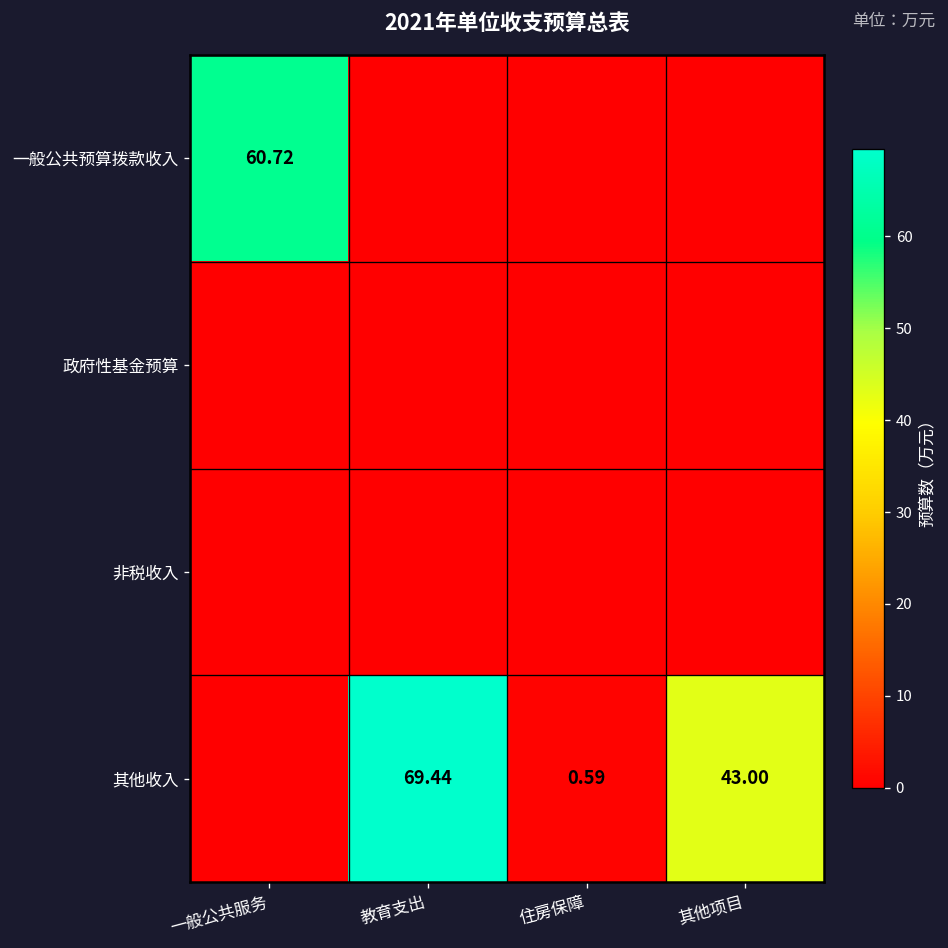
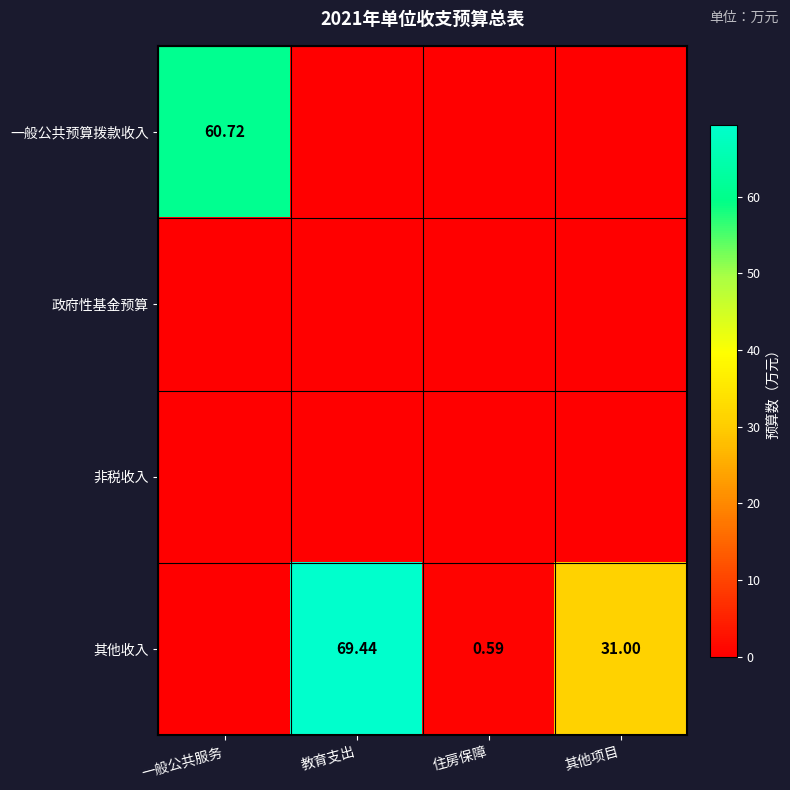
  {
    "一般公共预算拨款收入": {
      "一般公共服务": 60.72
    },
    "其他收入": {
      "教育支出": 69.44,
      "住房保障": 0.59,
-     "其他项目": 43.00
+     "其他项目": 31.00
    }
  }
